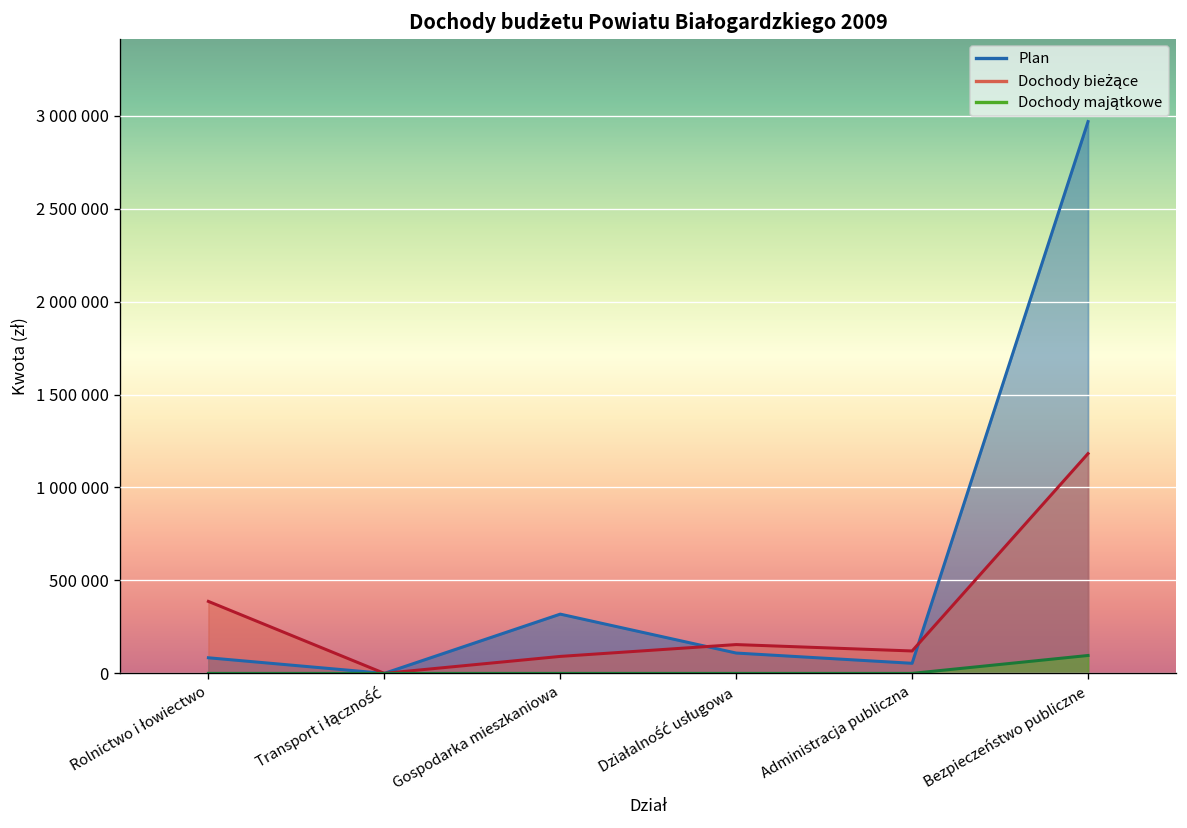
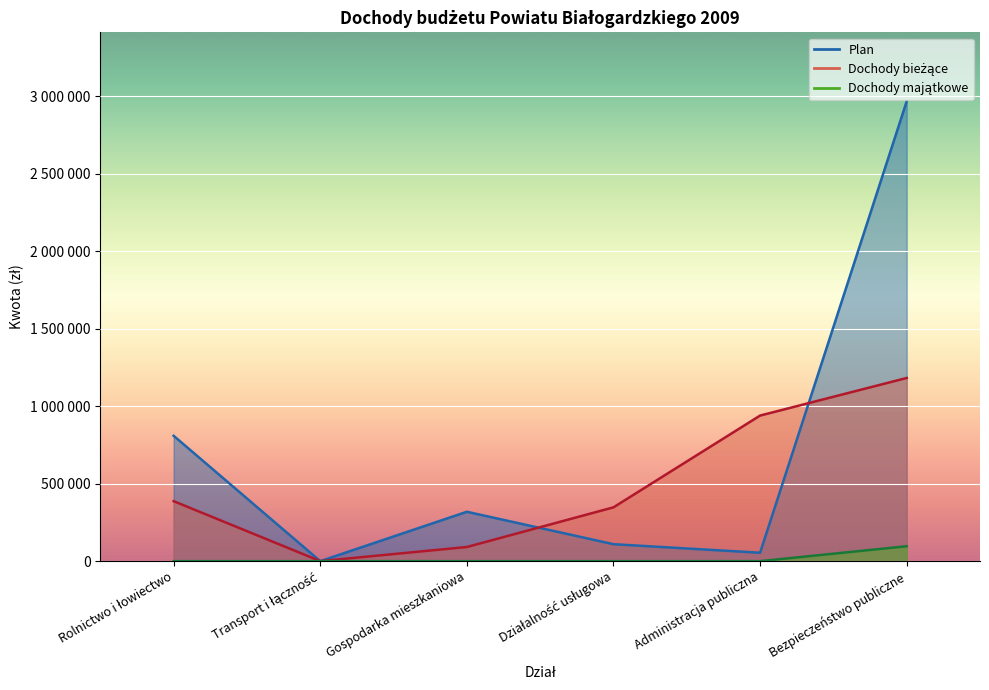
  {
    "Plan": {
-     "Rolnictwo i łowiectwo": 80000,
+     "Rolnictwo i łowiectwo": 810000,
      "Gospodarka mieszkaniowa": 320000,
      "Działalność usługowa": 110000,
      "Administracja publiczna": 50000,
      "Bezpieczeństwo publiczne": 2970000
    },
    "Dochody bieżące": {
      "Rolnictwo i łowiectwo": 390000,
      "Gospodarka mieszkaniowa": 90000,
-     "Działalność usługowa": 150000,
-     "Administracja publiczna": 120000,
+     "Działalność usługowa": 350000,
+     "Administracja publiczna": 940000,
      "Bezpieczeństwo publiczne": 1180000
    },
    "Dochody majątkowe": {
      "Rolnictwo i łowiectwo": 0,
      "Gospodarka mieszkaniowa": 0,
      "Działalność usługowa": 0,
      "Administracja publiczna": 0,
      "Bezpieczeństwo publiczne": 100000
    }
  }
